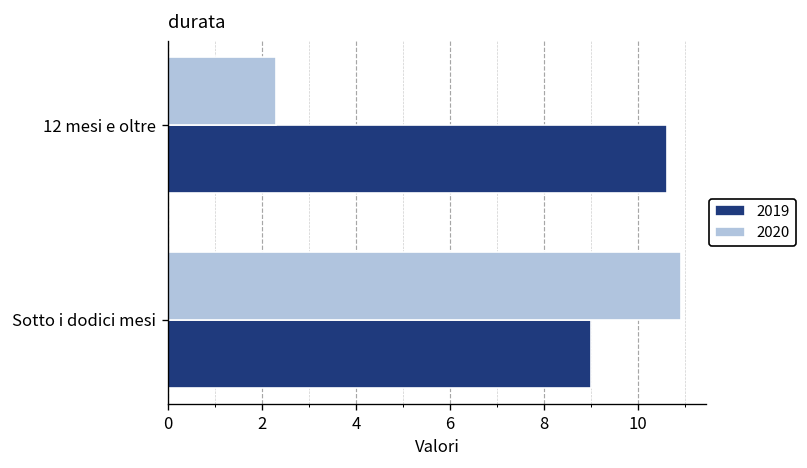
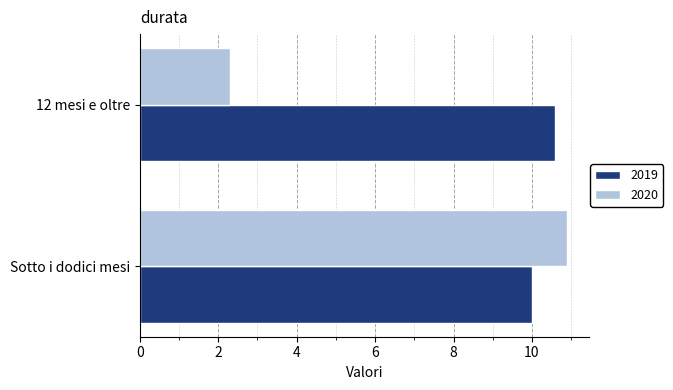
  {
    "2019": {
      "12 mesi e oltre": 10.6,
-     "Sotto i dodici mesi": 9
+     "Sotto i dodici mesi": 10
    },
    "2020": {
      "12 mesi e oltre": 2.3,
      "Sotto i dodici mesi": 10.9
    }
  }
